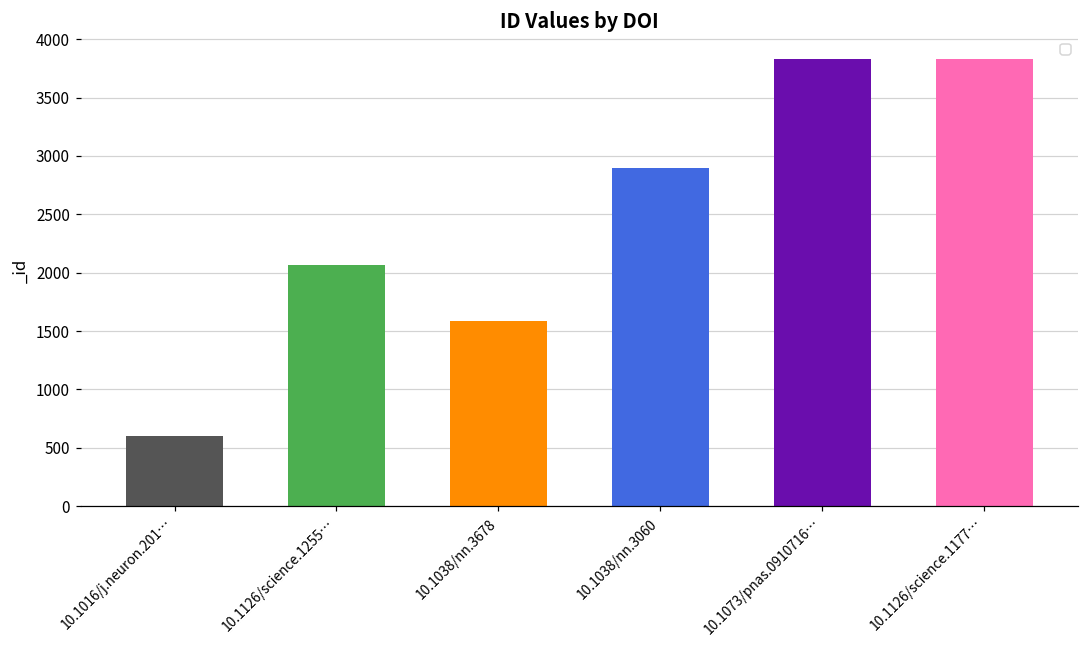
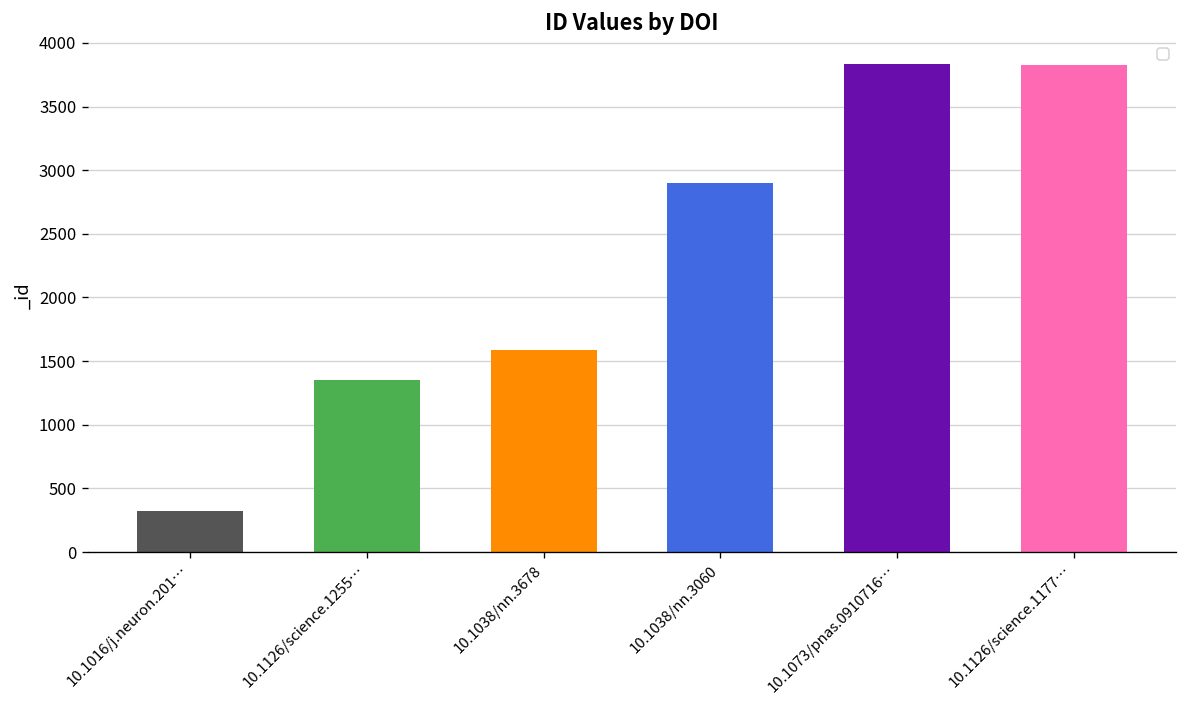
  {
-   "10.1016/j.neuron.201…": 600,
-   "10.1126/science.1255…": 2060,
+   "10.1016/j.neuron.201…": 320,
+   "10.1126/science.1255…": 1350,
    "10.1038/nn.3678": 1590,
    "10.1038/nn.3060": 2900,
    "10.1073/pnas.0910716…": 3830,
    "10.1126/science.1177…": 3830
  }
